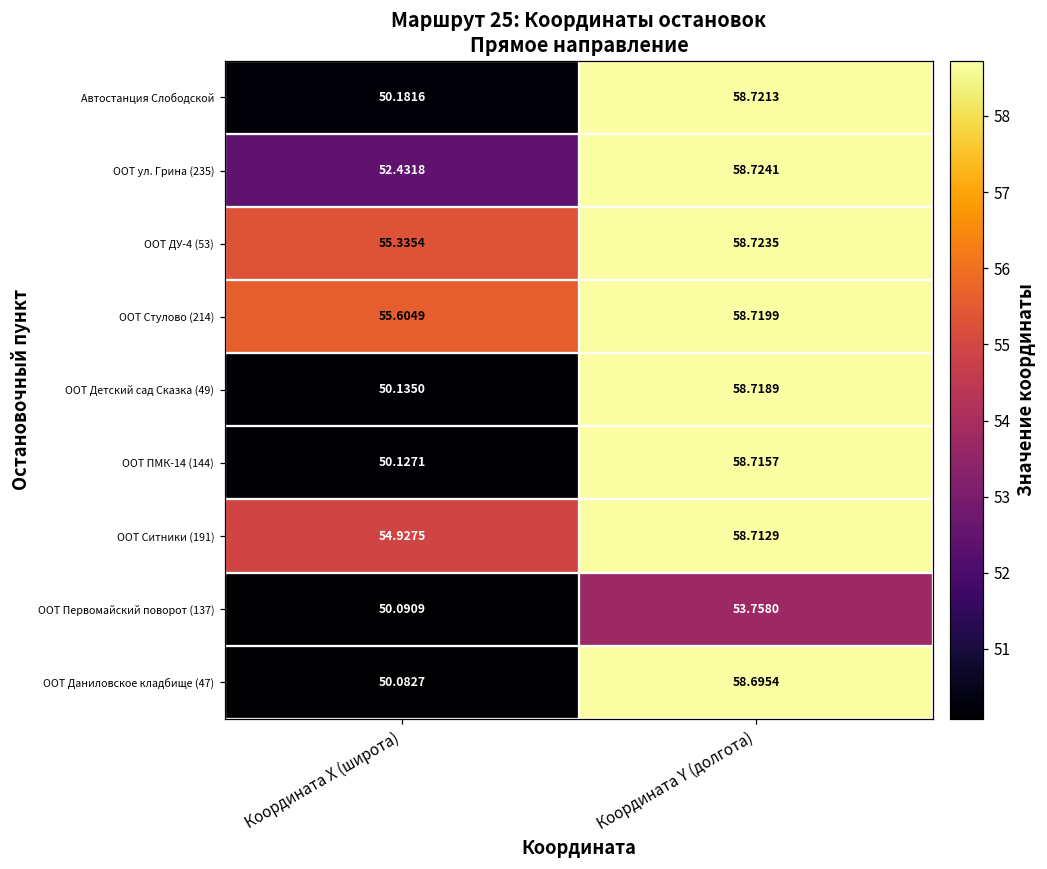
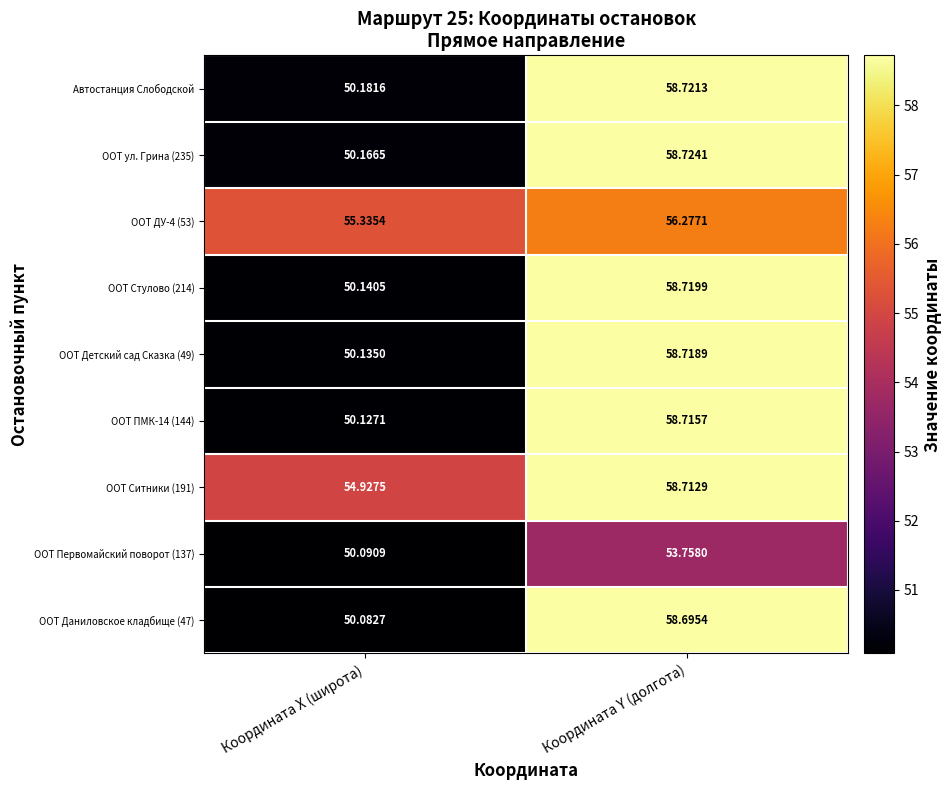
  {
    "Автостанция Слободской": {
      "Координата X (широта)": 50.1816,
      "Координата Y (долгота)": 58.7213
    },
    "ООТ ул. Грина (235)": {
-     "Координата X (широта)": 52.4318,
+     "Координата X (широта)": 50.1665,
      "Координата Y (долгота)": 58.7241
    },
    "ООТ ДУ-4 (53)": {
      "Координата X (широта)": 55.3354,
-     "Координата Y (долгота)": 58.7235
+     "Координата Y (долгота)": 56.2771
    },
    "ООТ Стулово (214)": {
-     "Координата X (широта)": 55.6049,
+     "Координата X (широта)": 50.1405,
      "Координата Y (долгота)": 58.7199
    },
    "ООТ Детский сад Сказка (49)": {
      "Координата X (широта)": 50.1350,
      "Координата Y (долгота)": 58.7189
    },
    "ООТ ПМК-14 (144)": {
      "Координата X (широта)": 50.1271,
      "Координата Y (долгота)": 58.7157
    },
    "ООТ Ситники (191)": {
      "Координата X (широта)": 54.9275,
      "Координата Y (долгота)": 58.7129
    },
    "ООТ Первомайский поворот (137)": {
      "Координата X (широта)": 50.0909,
      "Координата Y (долгота)": 53.7580
    },
    "ООТ Даниловское кладбище (47)": {
      "Координата X (широта)": 50.0827,
      "Координата Y (долгота)": 58.6954
    }
  }
